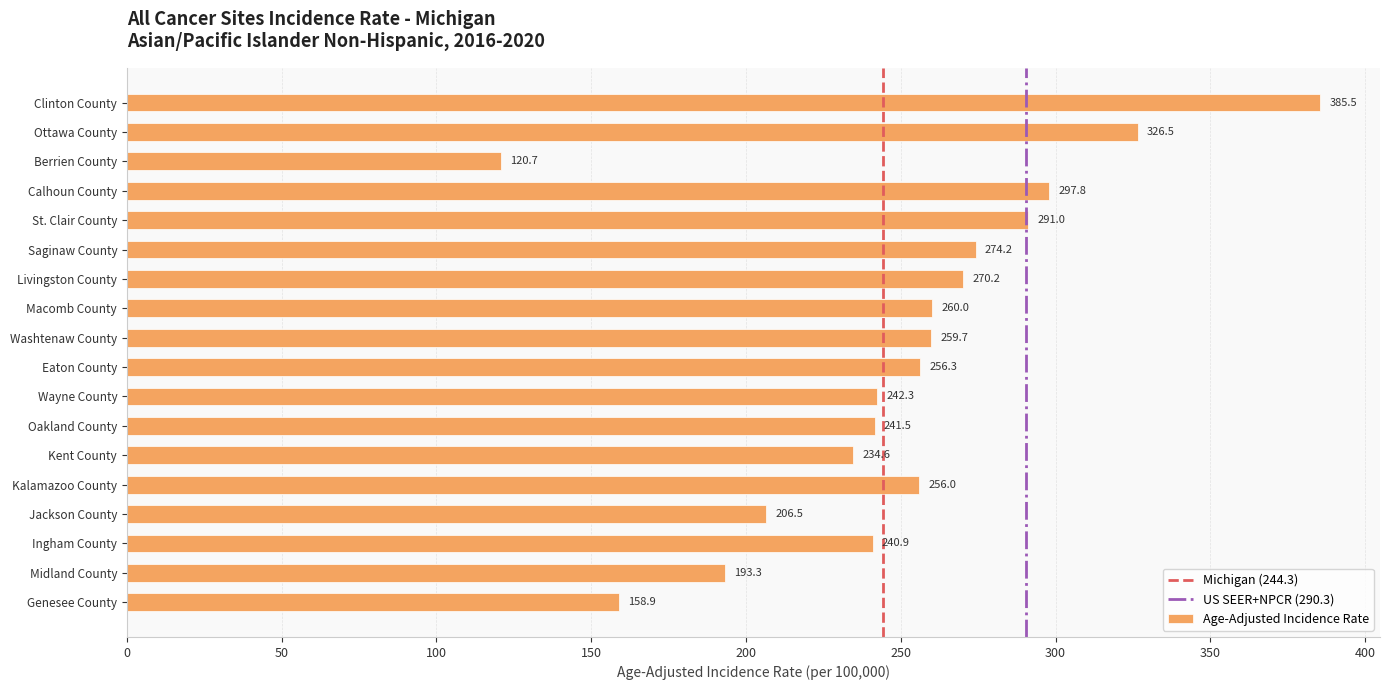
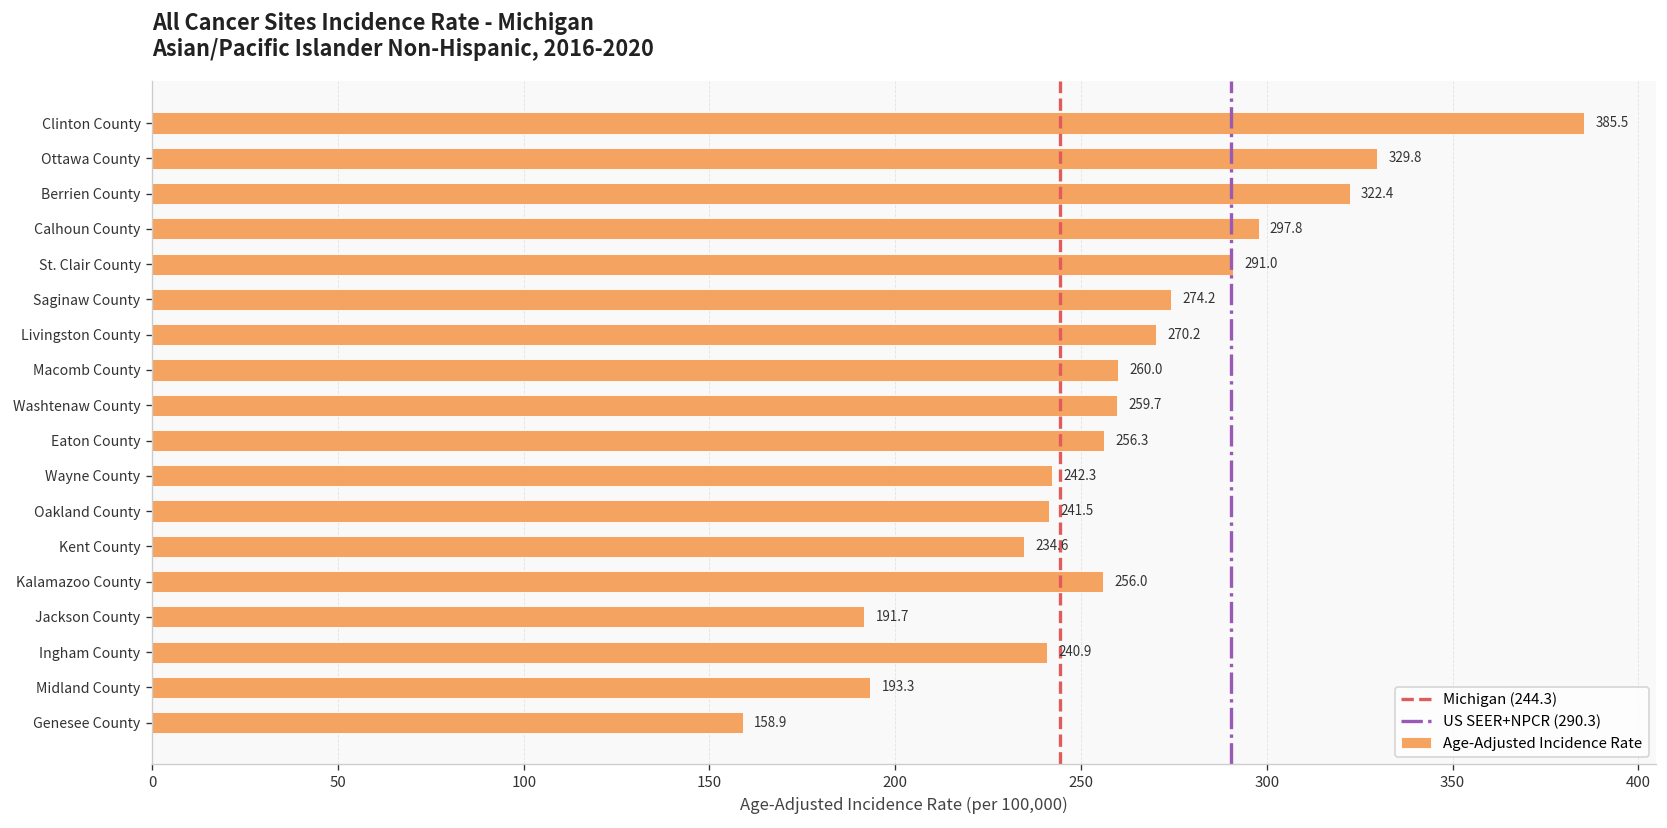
  {
    "Clinton County": 385.5,
-   "Ottawa County": 326.5,
-   "Berrien County": 120.7,
+   "Ottawa County": 329.8,
+   "Berrien County": 322.4,
    "Calhoun County": 297.8,
    "St. Clair County": 291.0,
    "Saginaw County": 274.2,
    "Livingston County": 270.2,
    "Macomb County": 260.0,
    "Washtenaw County": 259.7,
    "Eaton County": 256.3,
    "Wayne County": 242.3,
    "Oakland County": 241.5,
    "Kent County": 234.6,
    "Kalamazoo County": 256.0,
-   "Jackson County": 206.5,
+   "Jackson County": 191.7,
    "Ingham County": 240.9,
    "Midland County": 193.3,
    "Genesee County": 158.9
  }
